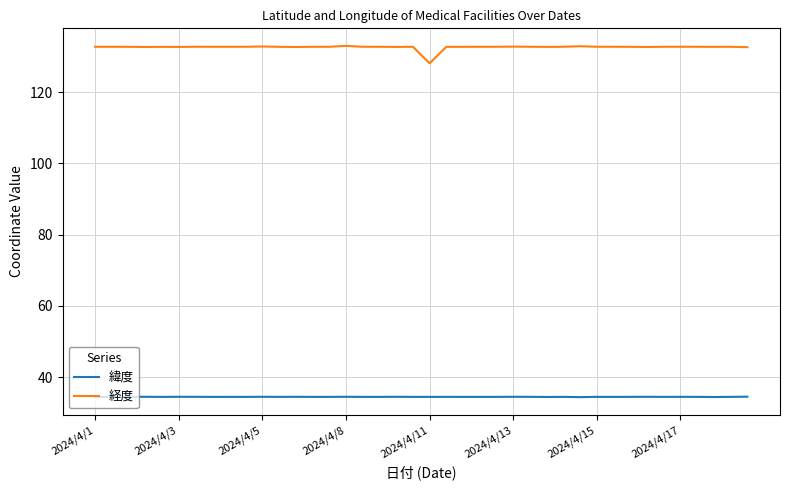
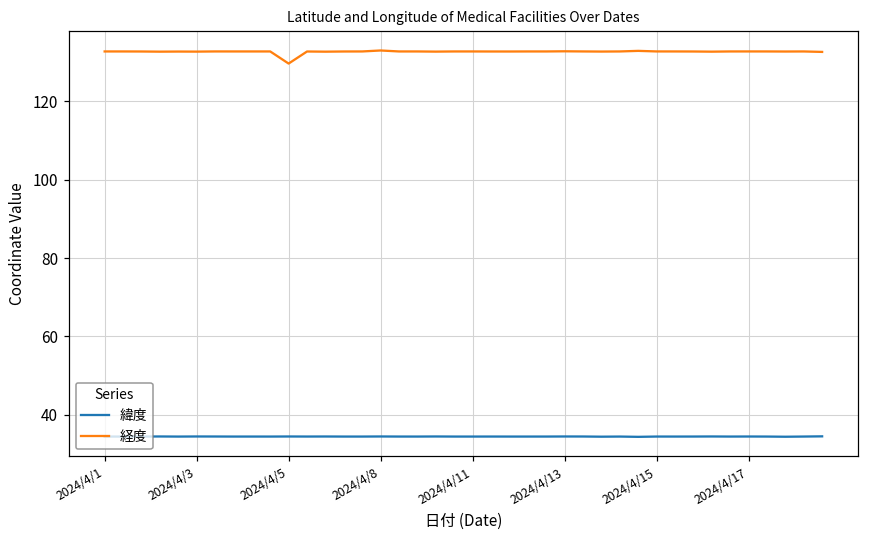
  {
    "緯度": {
      "2024/4/5": 34,
      "2024/4/8": 34,
      "2024/4/11": 34
    },
    "経度": {
-     "2024/4/5": 133,
+     "2024/4/5": 130,
      "2024/4/8": 133,
-     "2024/4/11": 128
+     "2024/4/11": 133
    }
  }
